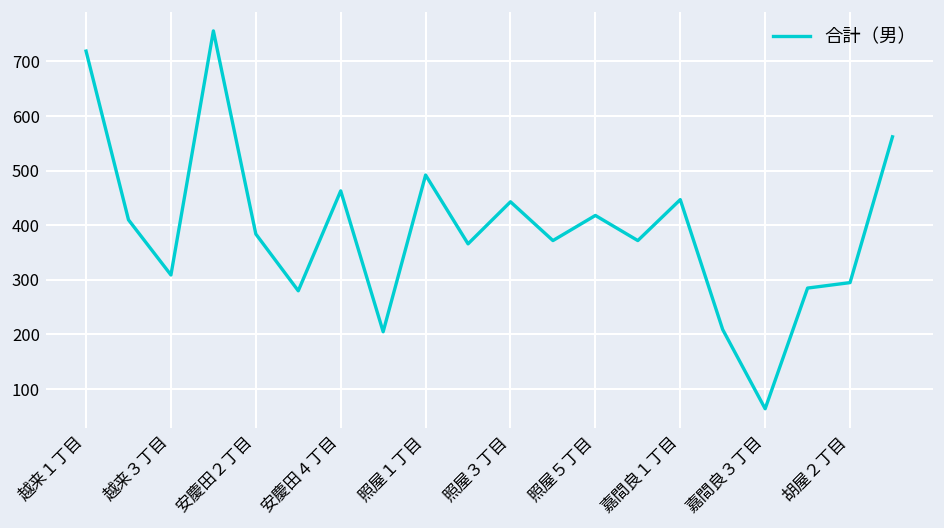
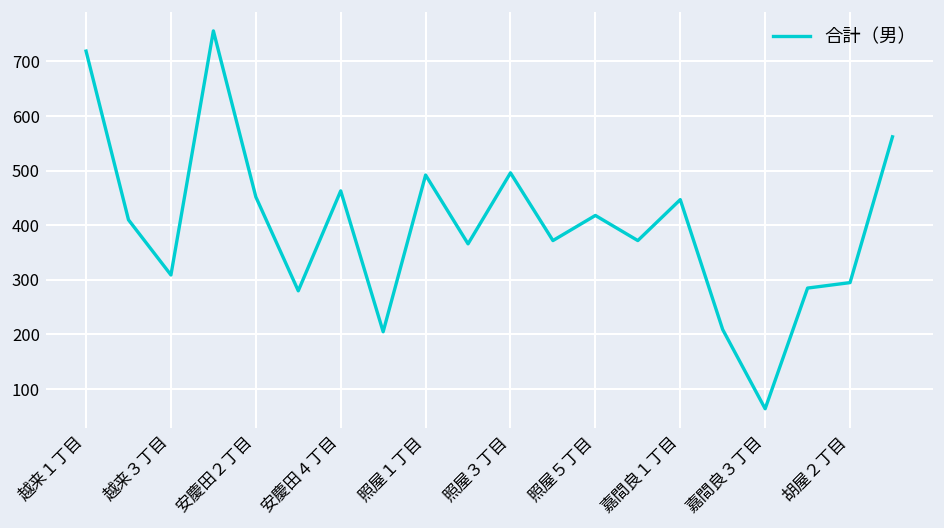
  {
    "越来１丁目": 720,
    "越来３丁目": 310,
-   "安慶田２丁目": 380,
+   "安慶田２丁目": 450,
    "安慶田４丁目": 460,
    "照屋１丁目": 490,
-   "照屋３丁目": 440,
+   "照屋３丁目": 500,
    "照屋５丁目": 420,
    "嘉間良１丁目": 450,
    "嘉間良３丁目": 60,
    "胡屋２丁目": 300
  }
